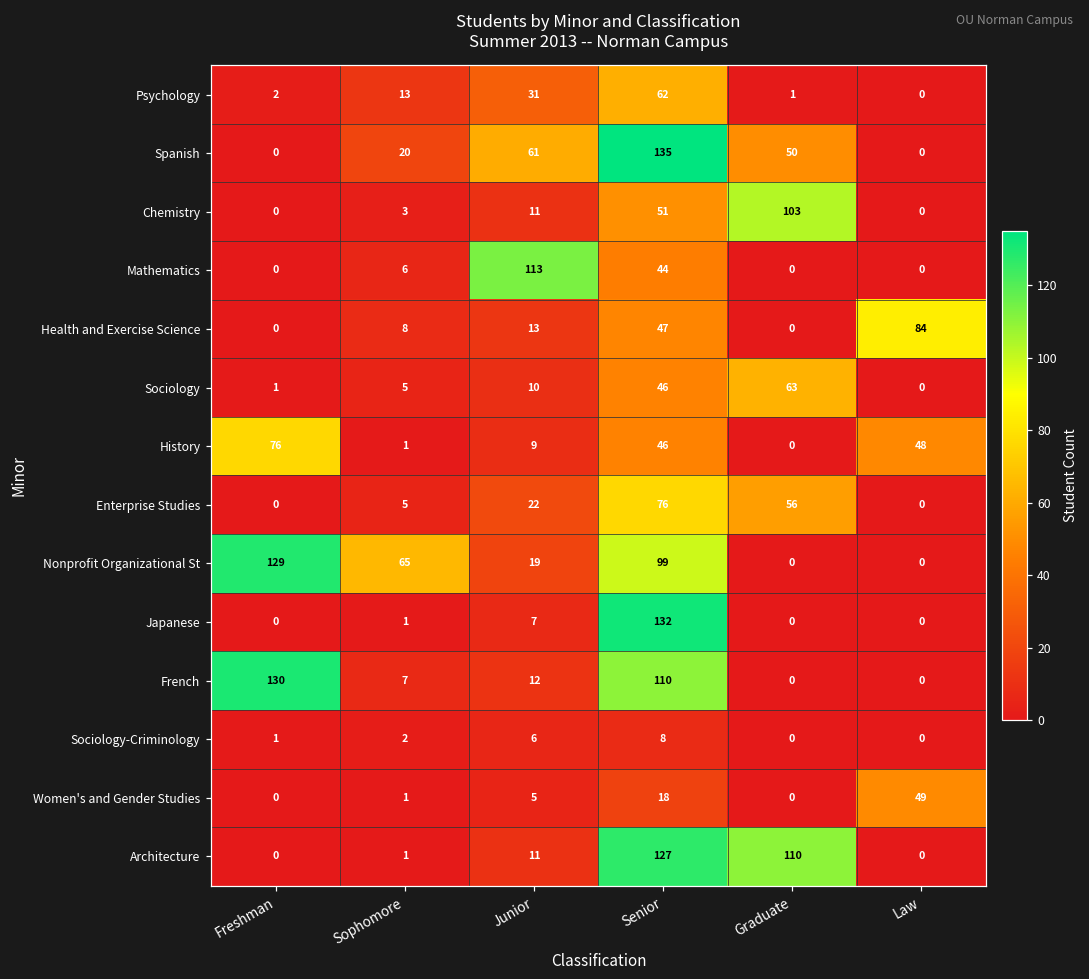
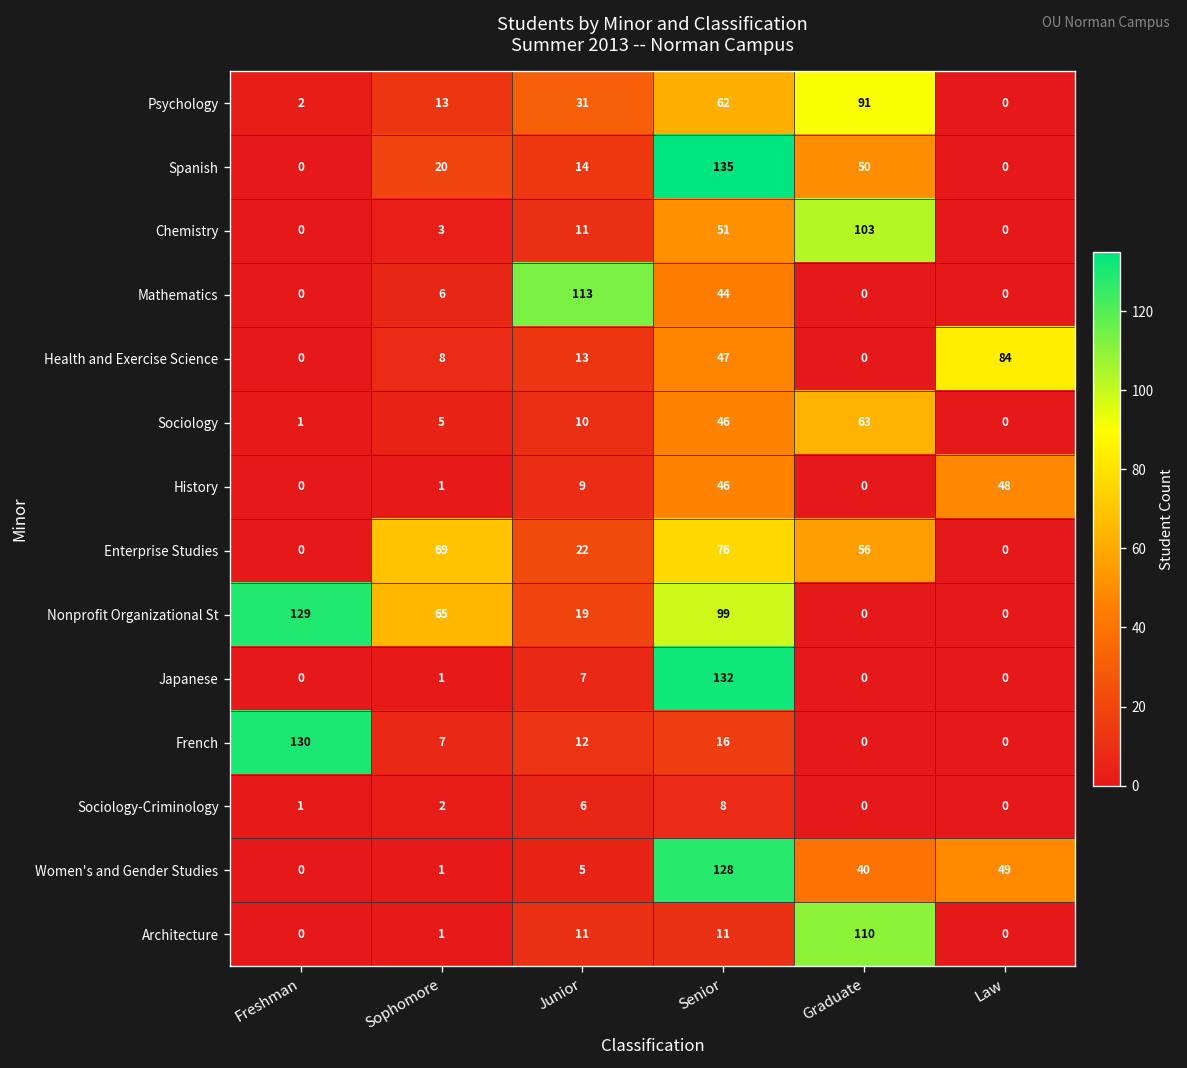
  {
    "Psychology": {
      "Freshman": 2,
      "Sophomore": 13,
      "Junior": 31,
      "Senior": 62,
-     "Graduate": 1,
+     "Graduate": 91,
      "Law": 0
    },
    "Spanish": {
      "Freshman": 0,
      "Sophomore": 20,
-     "Junior": 61,
+     "Junior": 14,
      "Senior": 135,
      "Graduate": 50,
      "Law": 0
    },
    "Chemistry": {
      "Freshman": 0,
      "Sophomore": 3,
      "Junior": 11,
      "Senior": 51,
      "Graduate": 103,
      "Law": 0
    },
    "Mathematics": {
      "Freshman": 0,
      "Sophomore": 6,
      "Junior": 113,
      "Senior": 44,
      "Graduate": 0,
      "Law": 0
    },
    "Health and Exercise Science": {
      "Freshman": 0,
      "Sophomore": 8,
      "Junior": 13,
      "Senior": 47,
      "Graduate": 0,
      "Law": 84
    },
    "Sociology": {
      "Freshman": 1,
      "Sophomore": 5,
      "Junior": 10,
      "Senior": 46,
      "Graduate": 63,
      "Law": 0
    },
    "History": {
-     "Freshman": 76,
+     "Freshman": 0,
      "Sophomore": 1,
      "Junior": 9,
      "Senior": 46,
      "Graduate": 0,
      "Law": 48
    },
    "Enterprise Studies": {
      "Freshman": 0,
-     "Sophomore": 5,
+     "Sophomore": 69,
      "Junior": 22,
      "Senior": 76,
      "Graduate": 56,
      "Law": 0
    },
    "Nonprofit Organizational St": {
      "Freshman": 129,
      "Sophomore": 65,
      "Junior": 19,
      "Senior": 99,
      "Graduate": 0,
      "Law": 0
    },
    "Japanese": {
      "Freshman": 0,
      "Sophomore": 1,
      "Junior": 7,
      "Senior": 132,
      "Graduate": 0,
      "Law": 0
    },
    "French": {
      "Freshman": 130,
      "Sophomore": 7,
      "Junior": 12,
-     "Senior": 110,
+     "Senior": 16,
      "Graduate": 0,
      "Law": 0
    },
    "Sociology-Criminology": {
      "Freshman": 1,
      "Sophomore": 2,
      "Junior": 6,
      "Senior": 8,
      "Graduate": 0,
      "Law": 0
    },
    "Women's and Gender Studies": {
      "Freshman": 0,
      "Sophomore": 1,
      "Junior": 5,
-     "Senior": 18,
-     "Graduate": 0,
+     "Senior": 128,
+     "Graduate": 40,
      "Law": 49
    },
    "Architecture": {
      "Freshman": 0,
      "Sophomore": 1,
      "Junior": 11,
-     "Senior": 127,
+     "Senior": 11,
      "Graduate": 110,
      "Law": 0
    }
  }
